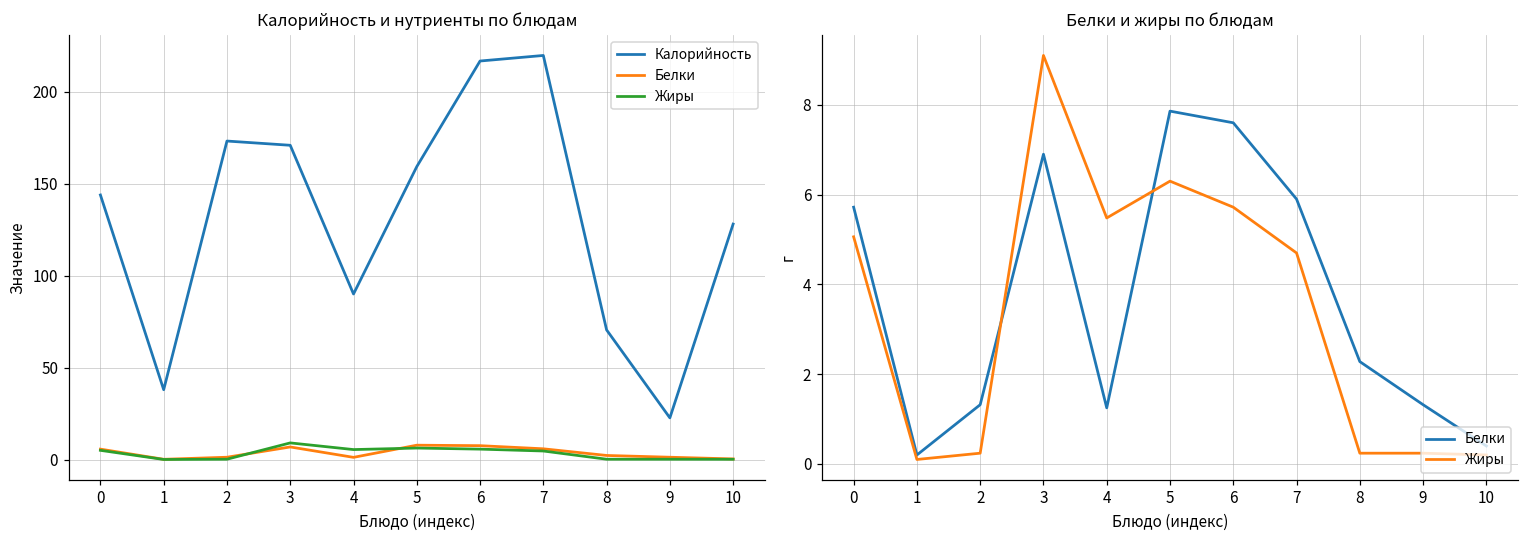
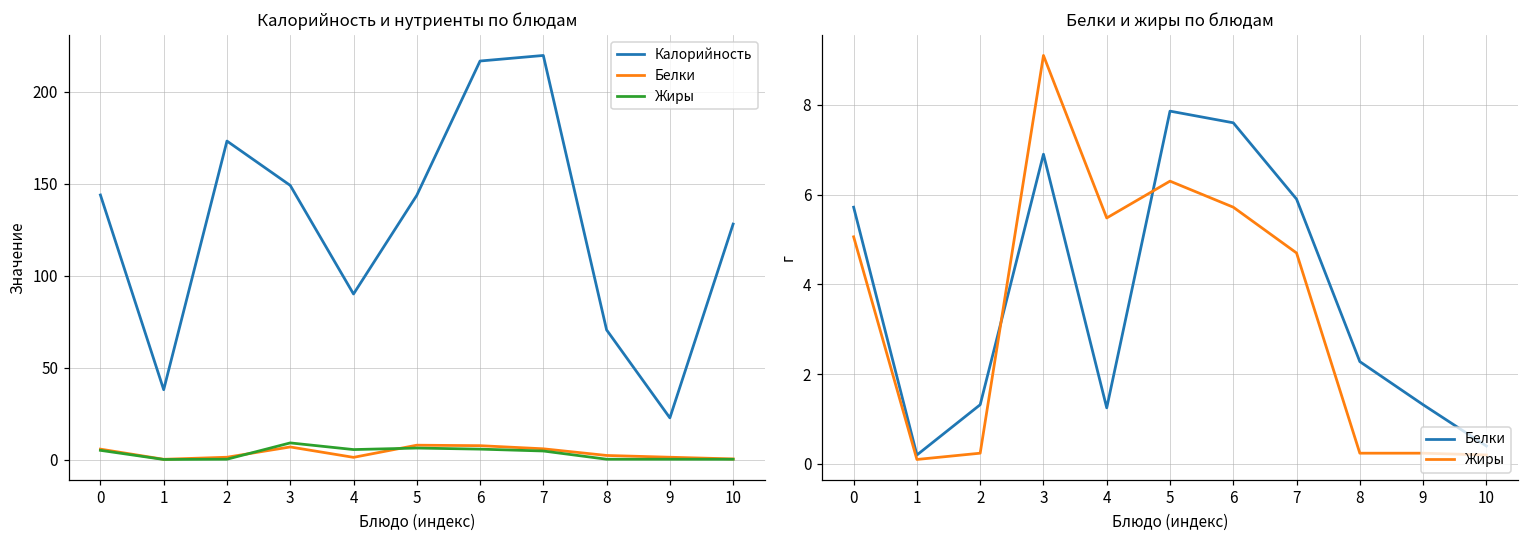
  {
    "Калорийность и нутриенты по блюдам": {
      "Калорийность": {
        "0": 144,
        "1": 38,
        "2": 173,
-       "3": 171,
+       "3": 149,
        "4": 90,
-       "5": 159,
+       "5": 144,
        "6": 217,
        "7": 220,
        "8": 71,
        "9": 23,
        "10": 128
      }
    },
    "Белки и жиры по блюдам": {
      "Белки": {
        "0": 5.7,
        "1": 0.2,
        "2": 1.3,
        "3": 6.9,
        "4": 1.3,
        "5": 7.9,
        "6": 7.6,
        "7": 5.9,
        "8": 2.3,
        "9": 1.3
      },
      "Жиры": {
        "0": 5.1,
        "1": 0.1,
        "2": 0.2,
        "3": 9.1,
        "4": 5.5,
        "5": 6.3,
        "6": 5.7,
        "7": 4.7,
        "8": 0.2
      }
    }
  }
